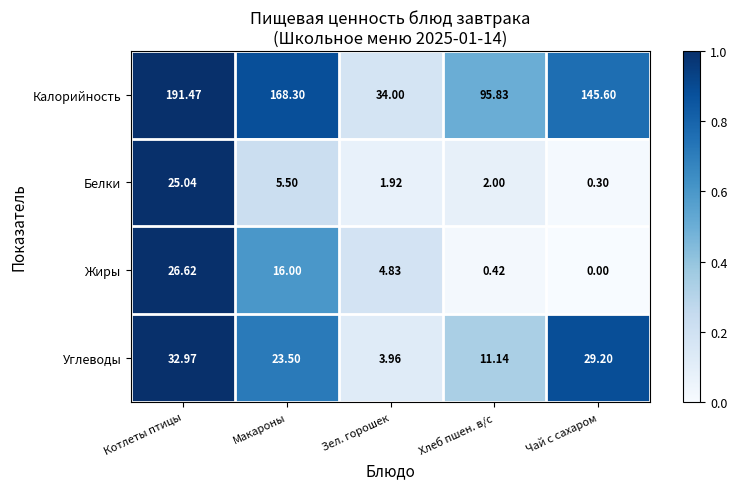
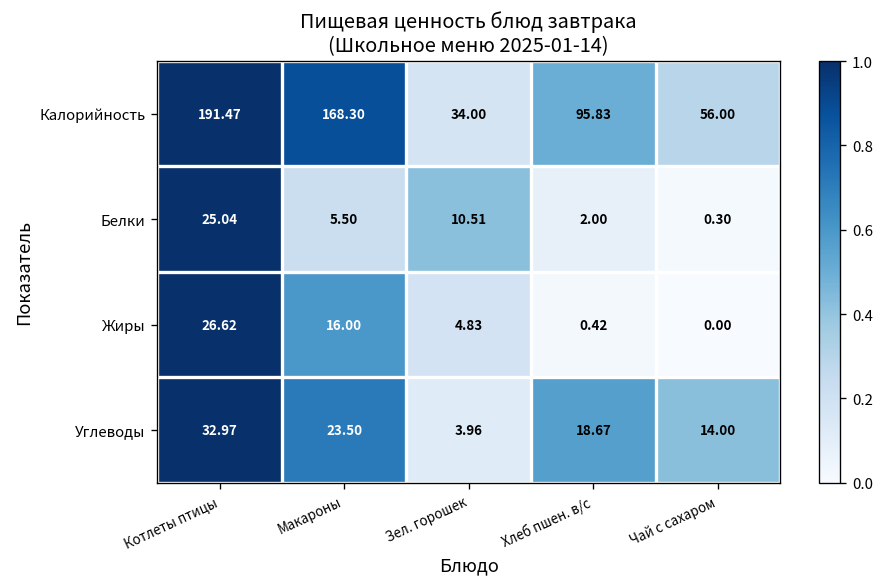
  {
    "Калорийность": {
      "Котлеты птицы": 191.47,
      "Макароны": 168.30,
      "Зел. горошек": 34.00,
      "Хлеб пшен. в/с": 95.83,
-     "Чай с сахаром": 145.60
+     "Чай с сахаром": 56.00
    },
    "Белки": {
      "Котлеты птицы": 25.04,
      "Макароны": 5.50,
-     "Зел. горошек": 1.92,
+     "Зел. горошек": 10.51,
      "Хлеб пшен. в/с": 2.00,
      "Чай с сахаром": 0.30
    },
    "Жиры": {
      "Котлеты птицы": 26.62,
      "Макароны": 16.00,
      "Зел. горошек": 4.83,
      "Хлеб пшен. в/с": 0.42,
      "Чай с сахаром": 0.00
    },
    "Углеводы": {
      "Котлеты птицы": 32.97,
      "Макароны": 23.50,
      "Зел. горошек": 3.96,
-     "Хлеб пшен. в/с": 11.14,
-     "Чай с сахаром": 29.20
+     "Хлеб пшен. в/с": 18.67,
+     "Чай с сахаром": 14.00
    }
  }
